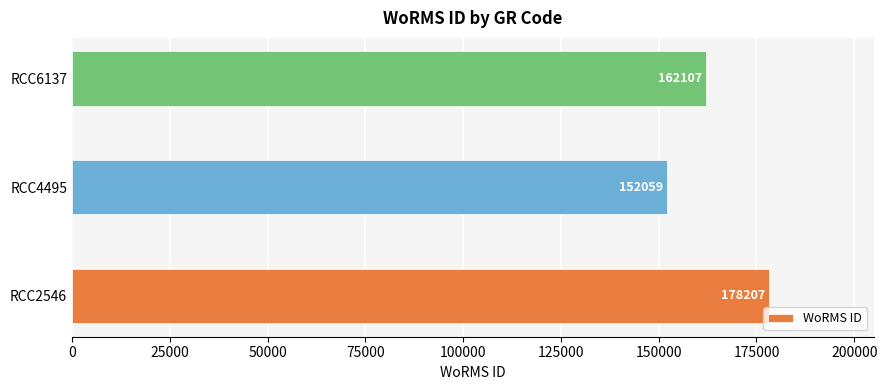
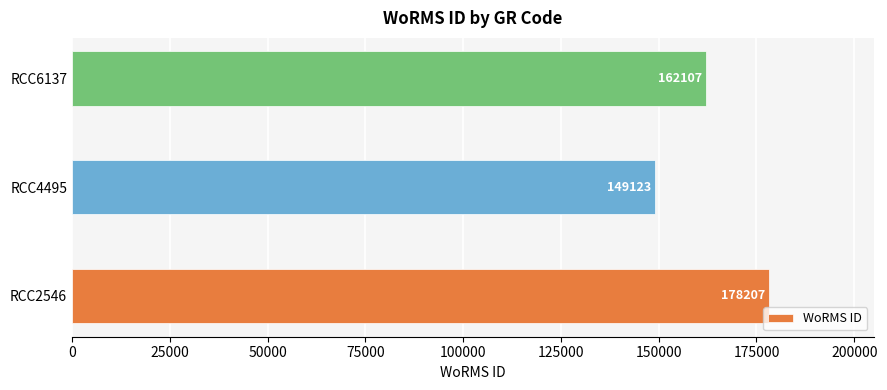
  {
    "RCC6137": 162107,
-   "RCC4495": 152059,
+   "RCC4495": 149123,
    "RCC2546": 178207
  }
